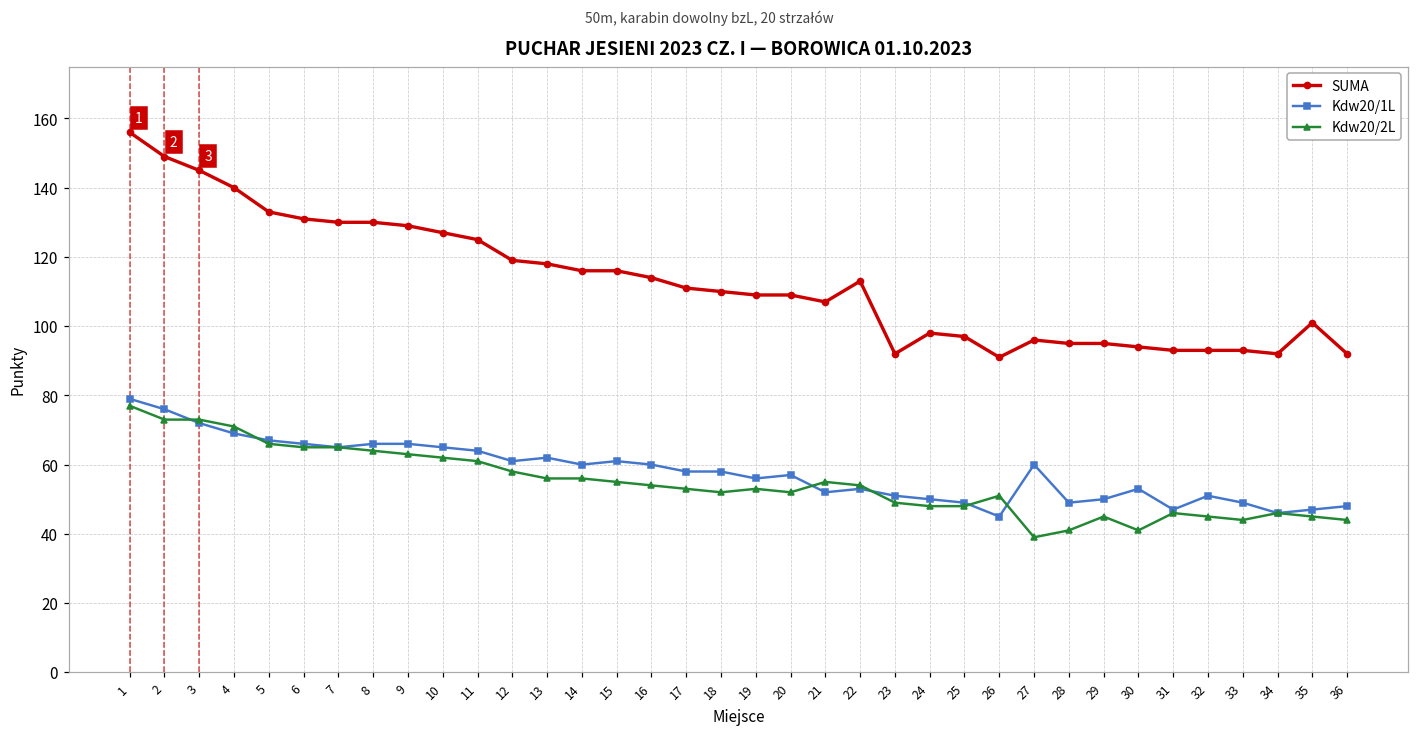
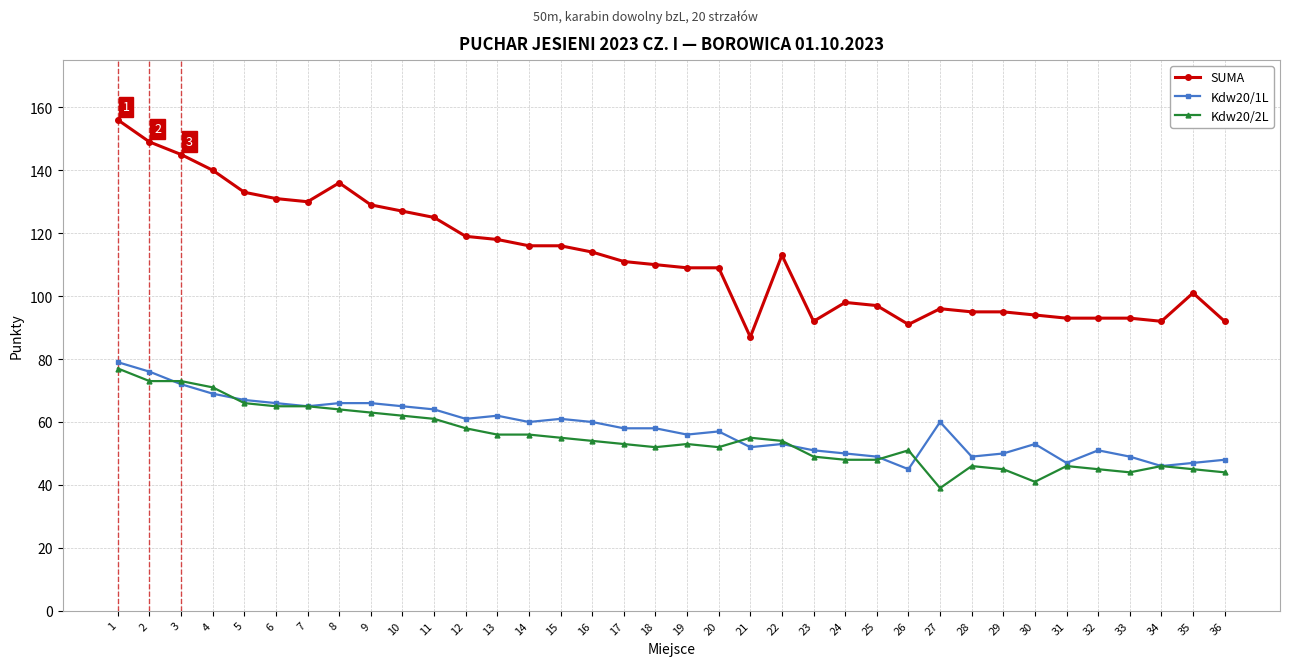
  {
    "SUMA": {
      "4": 140,
      "5": 133,
      "6": 131,
      "7": 130,
-     "8": 130,
+     "8": 136,
      "9": 129,
      "10": 127,
      "11": 125,
      "12": 119,
      "13": 118,
      "14": 116,
      "15": 116,
      "16": 114,
      "17": 111,
      "18": 110,
      "19": 109,
      "20": 109,
-     "21": 107,
+     "21": 87,
      "22": 113,
      "23": 92,
      "24": 98,
      "25": 97,
      "26": 91,
      "27": 96,
      "28": 95,
      "29": 95,
      "30": 94,
      "31": 93,
      "32": 93,
      "33": 93,
      "34": 92,
      "35": 101,
      "36": 92
    },
    "Kdw20/1L": {
      "1": 79,
      "2": 76,
      "3": 72,
      "4": 69,
      "5": 67,
      "6": 66,
      "8": 66,
      "9": 66,
      "10": 65,
      "11": 64,
      "12": 61,
      "13": 62,
      "14": 60,
      "15": 61,
      "16": 60,
      "17": 58,
      "18": 58,
      "19": 56,
      "20": 57,
      "21": 52,
      "22": 53,
      "23": 51,
      "24": 50,
      "25": 49,
      "26": 45,
      "27": 60,
      "28": 49,
      "29": 50,
      "30": 53,
      "31": 47,
      "32": 51,
      "33": 49,
      "35": 47,
      "36": 48
    },
    "Kdw20/2L": {
      "1": 77,
      "2": 73,
      "3": 73,
      "4": 71,
      "5": 66,
      "6": 65,
      "8": 64,
      "9": 63,
      "10": 62,
      "11": 61,
      "12": 58,
      "13": 56,
      "14": 56,
      "15": 55,
      "16": 54,
      "17": 53,
      "18": 52,
      "19": 53,
      "20": 52,
      "21": 55,
      "22": 54,
      "23": 49,
      "24": 48,
      "25": 48,
      "26": 51,
      "27": 39,
-     "28": 41,
+     "28": 46,
      "29": 45,
      "30": 41,
      "31": 46,
      "32": 45,
      "33": 44,
      "35": 45,
      "36": 44
    }
  }
